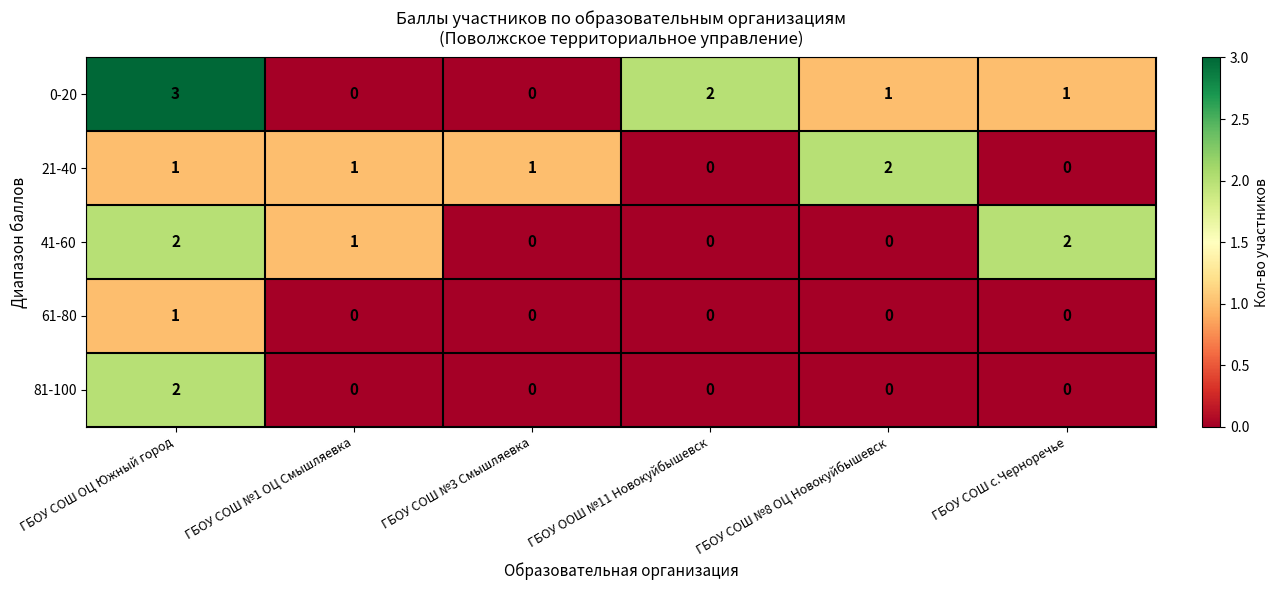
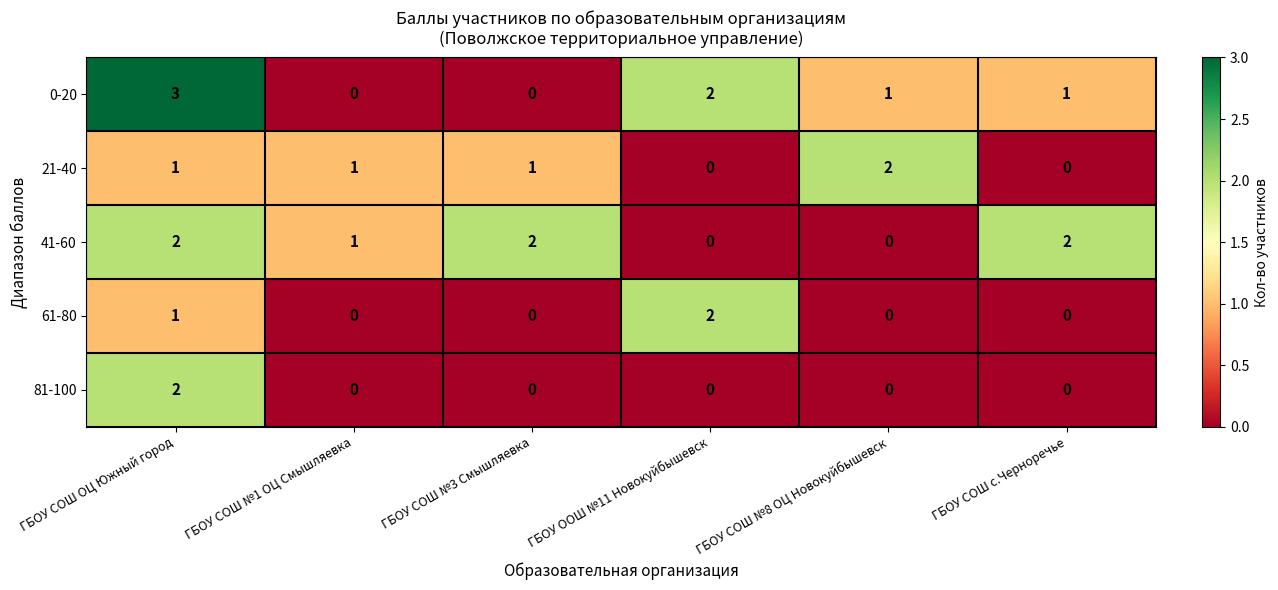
  {
    "0-20": {
      "ГБОУ СОШ ОЦ Южный город": 3,
      "ГБОУ СОШ №1 ОЦ Смышляевка": 0,
      "ГБОУ СОШ №3 Смышляевка": 0,
      "ГБОУ ООШ №11 Новокуйбышевск": 2,
      "ГБОУ СОШ №8 ОЦ Новокуйбышевск": 1,
      "ГБОУ СОШ с.Черноречье": 1
    },
    "21-40": {
      "ГБОУ СОШ ОЦ Южный город": 1,
      "ГБОУ СОШ №1 ОЦ Смышляевка": 1,
      "ГБОУ СОШ №3 Смышляевка": 1,
      "ГБОУ ООШ №11 Новокуйбышевск": 0,
      "ГБОУ СОШ №8 ОЦ Новокуйбышевск": 2,
      "ГБОУ СОШ с.Черноречье": 0
    },
    "41-60": {
      "ГБОУ СОШ ОЦ Южный город": 2,
      "ГБОУ СОШ №1 ОЦ Смышляевка": 1,
-     "ГБОУ СОШ №3 Смышляевка": 0,
+     "ГБОУ СОШ №3 Смышляевка": 2,
      "ГБОУ ООШ №11 Новокуйбышевск": 0,
      "ГБОУ СОШ №8 ОЦ Новокуйбышевск": 0,
      "ГБОУ СОШ с.Черноречье": 2
    },
    "61-80": {
      "ГБОУ СОШ ОЦ Южный город": 1,
      "ГБОУ СОШ №1 ОЦ Смышляевка": 0,
      "ГБОУ СОШ №3 Смышляевка": 0,
-     "ГБОУ ООШ №11 Новокуйбышевск": 0,
+     "ГБОУ ООШ №11 Новокуйбышевск": 2,
      "ГБОУ СОШ №8 ОЦ Новокуйбышевск": 0,
      "ГБОУ СОШ с.Черноречье": 0
    },
    "81-100": {
      "ГБОУ СОШ ОЦ Южный город": 2,
      "ГБОУ СОШ №1 ОЦ Смышляевка": 0,
      "ГБОУ СОШ №3 Смышляевка": 0,
      "ГБОУ ООШ №11 Новокуйбышевск": 0,
      "ГБОУ СОШ №8 ОЦ Новокуйбышевск": 0,
      "ГБОУ СОШ с.Черноречье": 0
    }
  }
